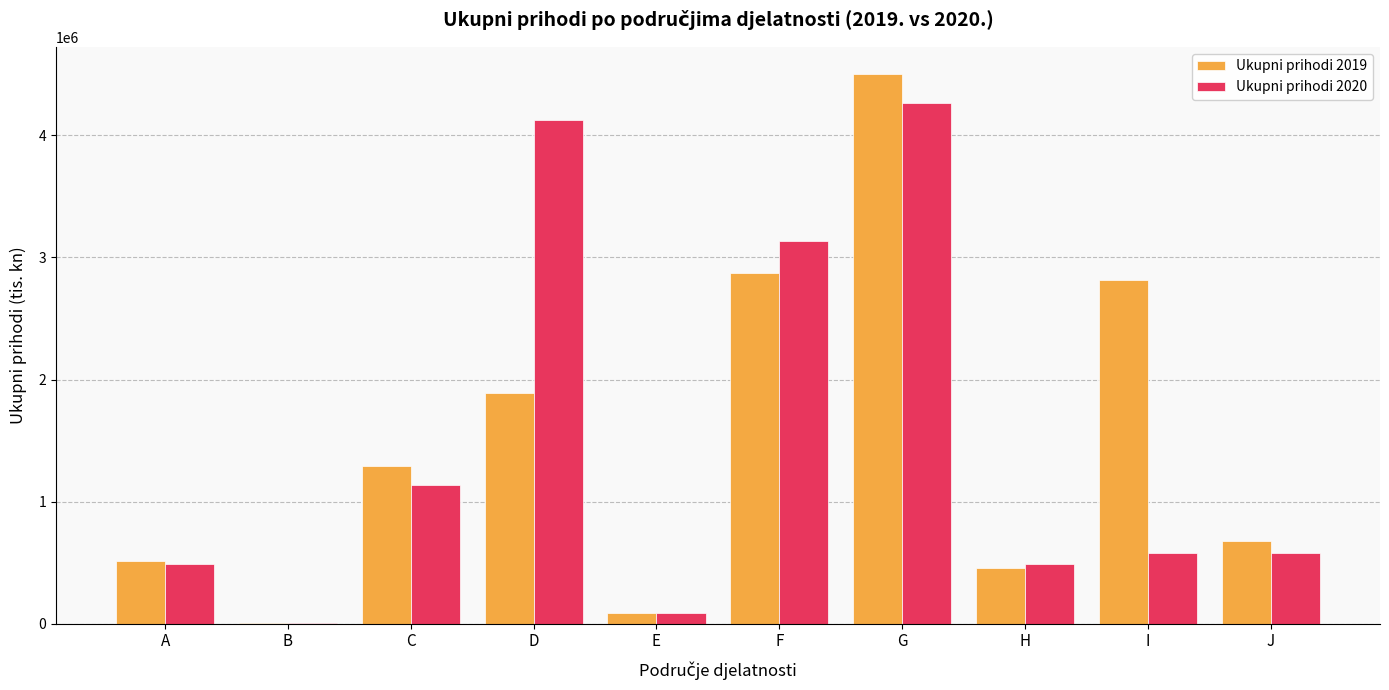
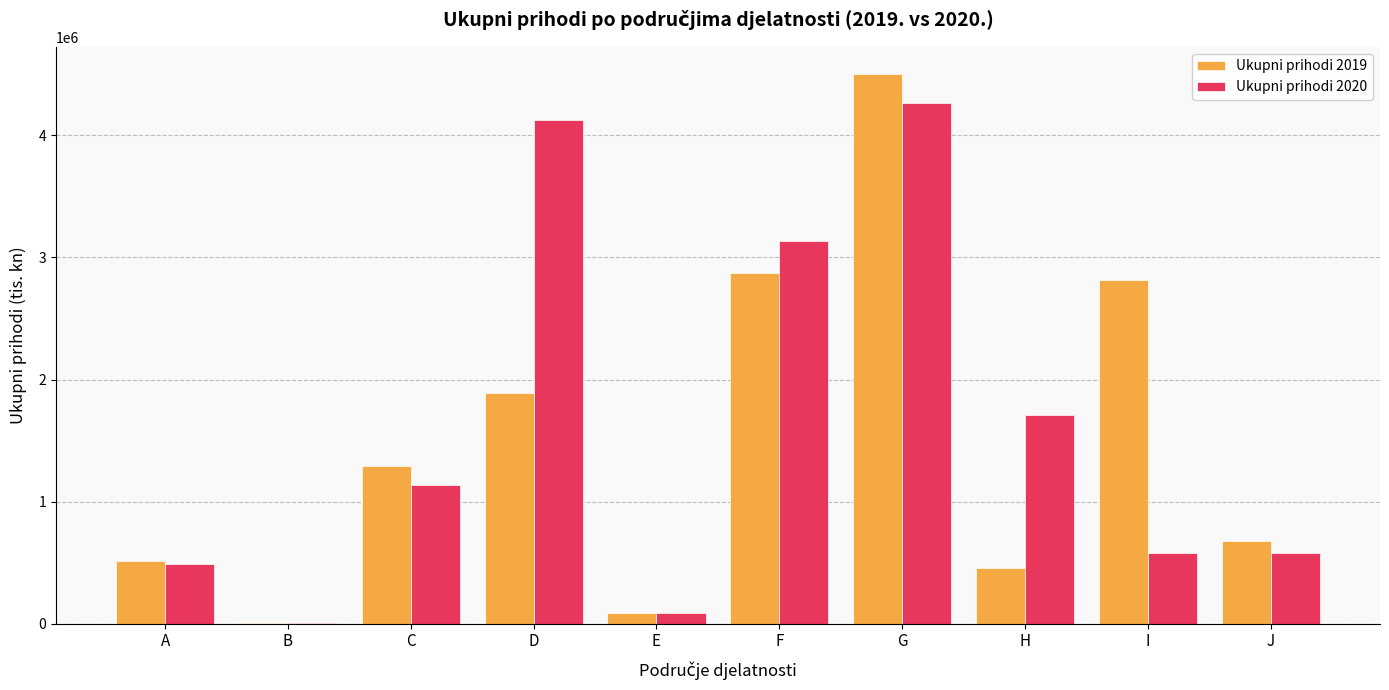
  {
    "Ukupni prihodi 2019": {
      "A": 510000,
      "C": 1290000,
      "D": 1890000,
      "E": 90000,
      "F": 2870000,
      "G": 4500000,
      "H": 460000,
      "I": 2820000,
      "J": 670000
    },
    "Ukupni prihodi 2020": {
      "A": 490000,
      "C": 1140000,
      "D": 4130000,
      "E": 90000,
      "F": 3140000,
      "G": 4260000,
-     "H": 490000,
+     "H": 1710000,
      "I": 580000,
      "J": 580000
    }
  }
